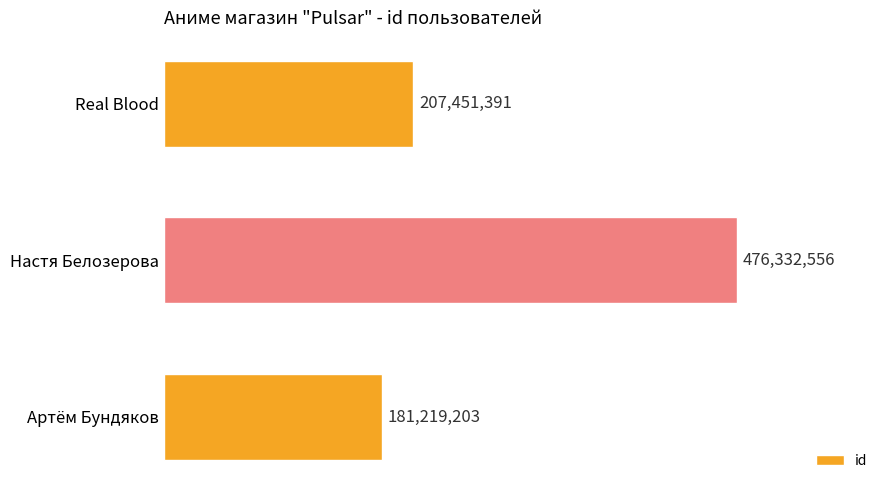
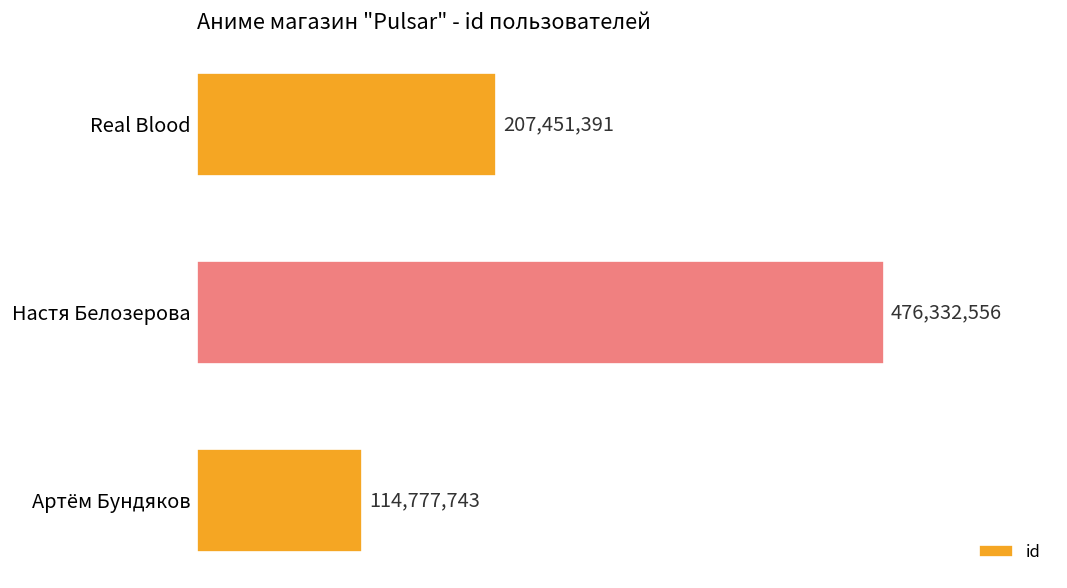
  {
    "Real Blood": "207,451,391",
    "Настя Белозерова": "476,332,556",
-   "Артём Бундяков": "181,219,203"
+   "Артём Бундяков": "114,777,743"
  }
